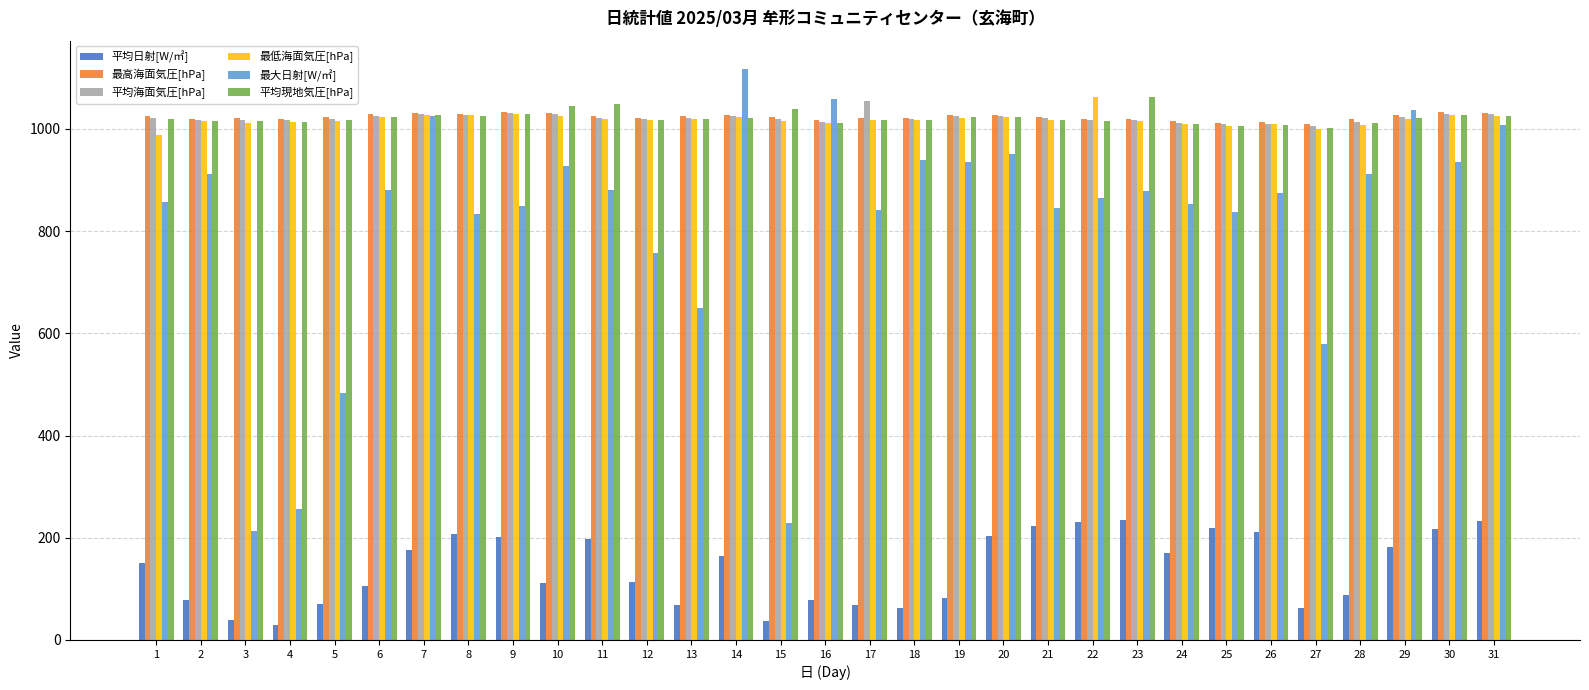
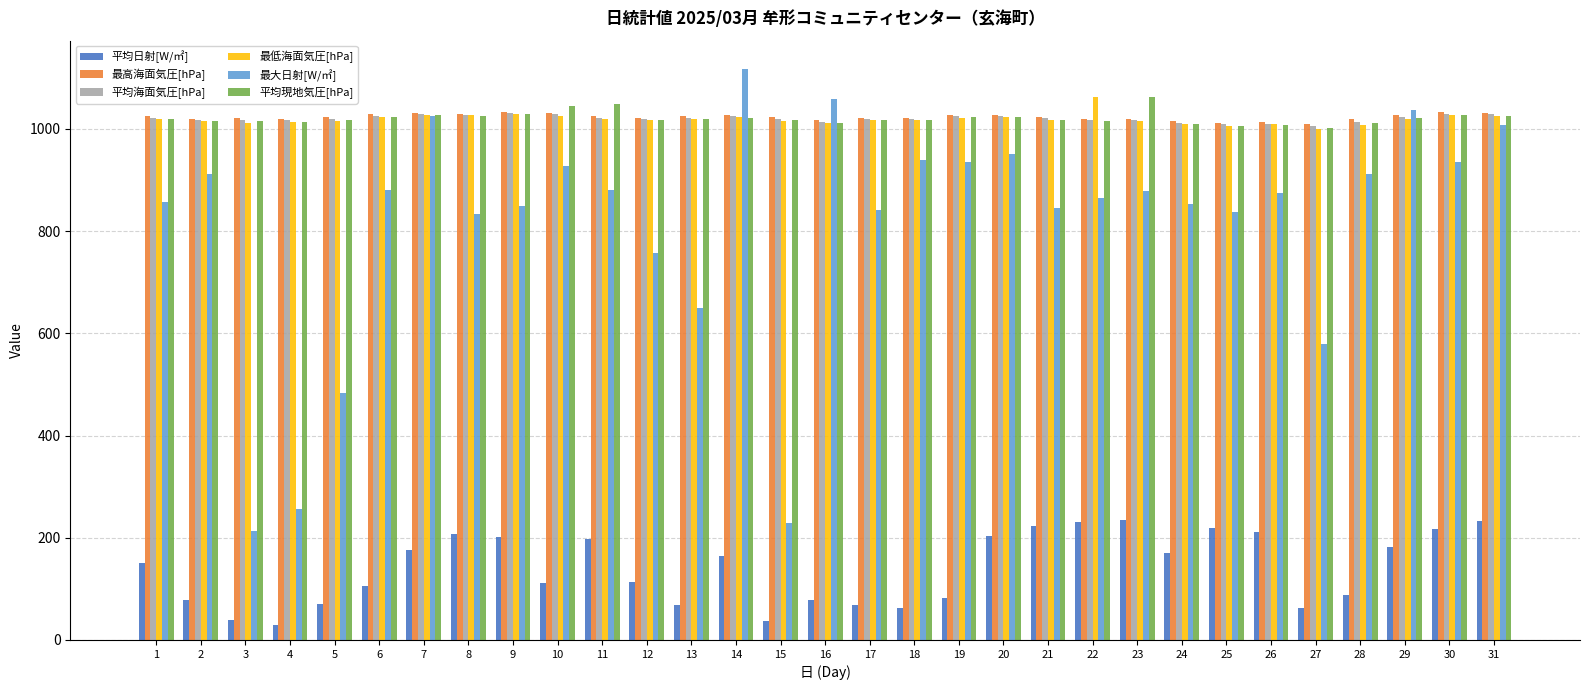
  {
    "最高海面気圧[hPa]": {
      "1": 1020,
      "2": 1020,
      "3": 1020,
      "4": 1020,
      "5": 1020,
      "6": 1030,
      "7": 1030,
      "8": 1030,
      "9": 1030,
      "10": 1030,
      "11": 1030,
      "12": 1020,
      "13": 1020,
      "14": 1030,
      "15": 1020,
      "16": 1020,
      "17": 1020,
      "18": 1020,
      "19": 1030,
      "20": 1030,
      "21": 1020,
      "22": 1020,
      "23": 1020,
      "24": 1020,
      "25": 1010,
      "26": 1010,
      "27": 1010,
      "28": 1020,
      "29": 1030,
      "30": 1030,
      "31": 1030
    },
    "平均海面気圧[hPa]": {
      "1": 1020,
      "2": 1020,
      "3": 1020,
      "4": 1020,
      "5": 1020,
      "6": 1030,
      "7": 1030,
      "8": 1030,
      "9": 1030,
      "10": 1030,
      "11": 1020,
      "12": 1020,
      "13": 1020,
      "14": 1020,
      "15": 1020,
      "16": 1010,
-     "17": 1050,
+     "17": 1020,
      "18": 1020,
      "19": 1030,
      "20": 1030,
      "21": 1020,
      "22": 1020,
      "23": 1020,
      "24": 1010,
      "25": 1010,
      "26": 1010,
      "27": 1010,
      "28": 1010,
      "29": 1020,
      "30": 1030,
      "31": 1030
    },
    "最低海面気圧[hPa]": {
-     "1": 990,
+     "1": 1020,
      "2": 1010,
      "3": 1010,
      "4": 1010,
      "5": 1020,
      "6": 1020,
      "7": 1030,
      "8": 1030,
      "9": 1030,
      "10": 1030,
      "11": 1020,
      "12": 1020,
      "13": 1020,
      "14": 1020,
      "15": 1010,
      "16": 1010,
      "17": 1020,
      "18": 1020,
      "19": 1020,
      "20": 1020,
      "21": 1020,
      "22": 1060,
      "23": 1010,
      "24": 1010,
      "25": 1010,
      "26": 1010,
      "27": 1000,
      "28": 1010,
      "29": 1020,
      "30": 1030,
      "31": 1030
    },
    "平均現地気圧[hPa]": {
      "1": 1020,
      "2": 1020,
      "3": 1010,
      "4": 1010,
      "5": 1020,
      "6": 1020,
      "7": 1030,
      "8": 1030,
      "9": 1030,
      "10": 1050,
      "11": 1050,
      "12": 1020,
      "13": 1020,
      "14": 1020,
-     "15": 1040,
+     "15": 1020,
      "16": 1010,
      "17": 1020,
      "18": 1020,
      "19": 1020,
      "20": 1020,
      "21": 1020,
      "22": 1020,
      "23": 1060,
      "24": 1010,
      "25": 1010,
      "26": 1010,
      "27": 1000,
      "28": 1010,
      "29": 1020,
      "30": 1030,
      "31": 1030
    }
  }
